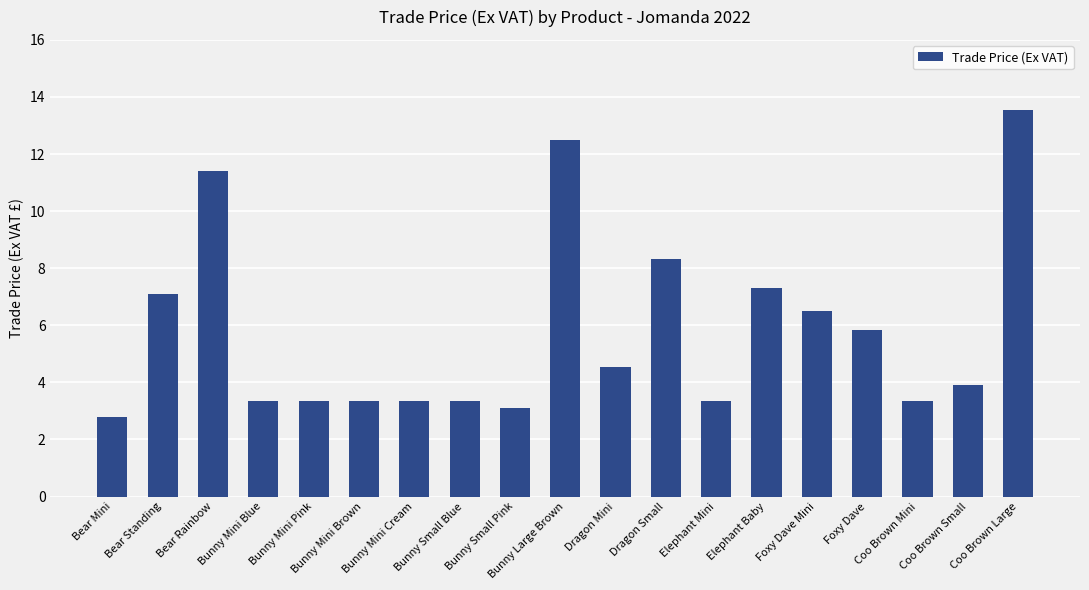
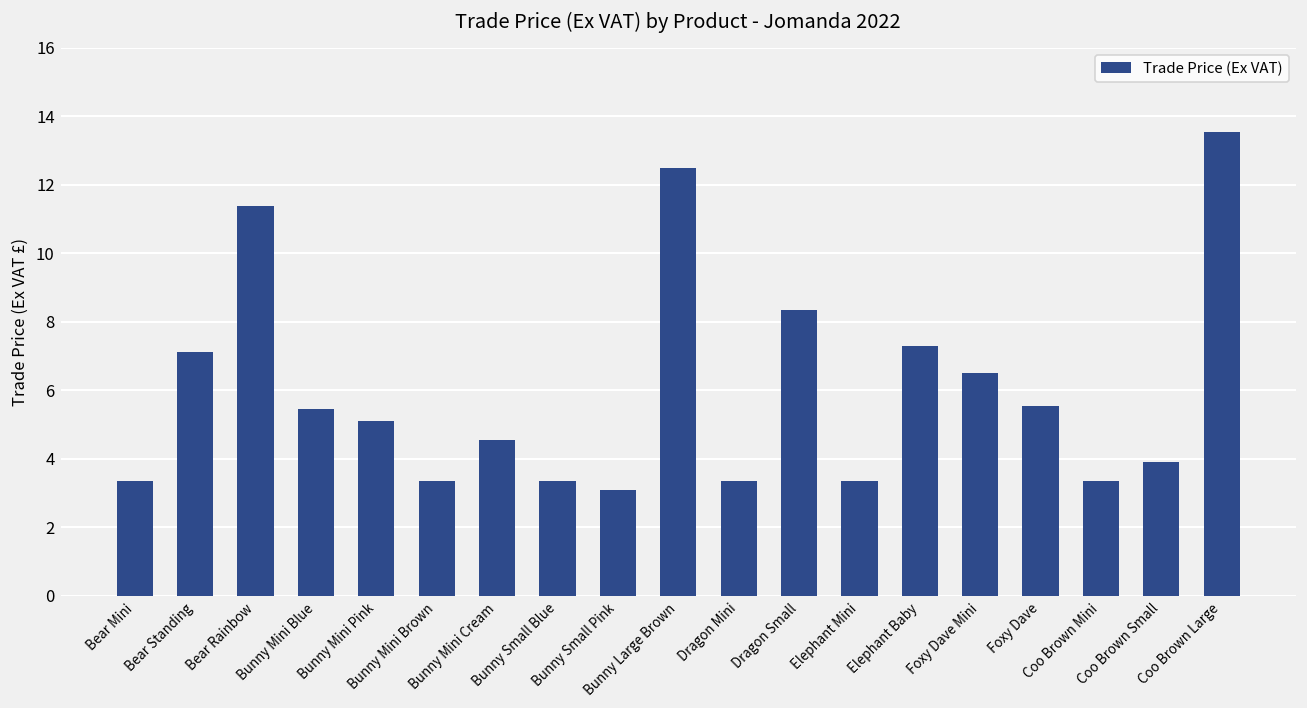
  {
-   "Bear Mini": 2.8,
+   "Bear Mini": 3.4,
    "Bear Standing": 7.1,
    "Bear Rainbow": 11.4,
-   "Bunny Mini Blue": 3.4,
-   "Bunny Mini Pink": 3.4,
+   "Bunny Mini Blue": 5.5,
+   "Bunny Mini Pink": 5.1,
    "Bunny Mini Brown": 3.4,
-   "Bunny Mini Cream": 3.4,
+   "Bunny Mini Cream": 4.5,
    "Bunny Small Blue": 3.4,
    "Bunny Small Pink": 3.1,
    "Bunny Large Brown": 12.5,
-   "Dragon Mini": 4.5,
+   "Dragon Mini": 3.4,
    "Dragon Small": 8.3,
    "Elephant Mini": 3.4,
    "Elephant Baby": 7.3,
    "Foxy Dave Mini": 6.5,
-   "Foxy Dave": 5.9,
+   "Foxy Dave": 5.5,
    "Coo Brown Mini": 3.4,
    "Coo Brown Small": 3.9,
    "Coo Brown Large": 13.6
  }
